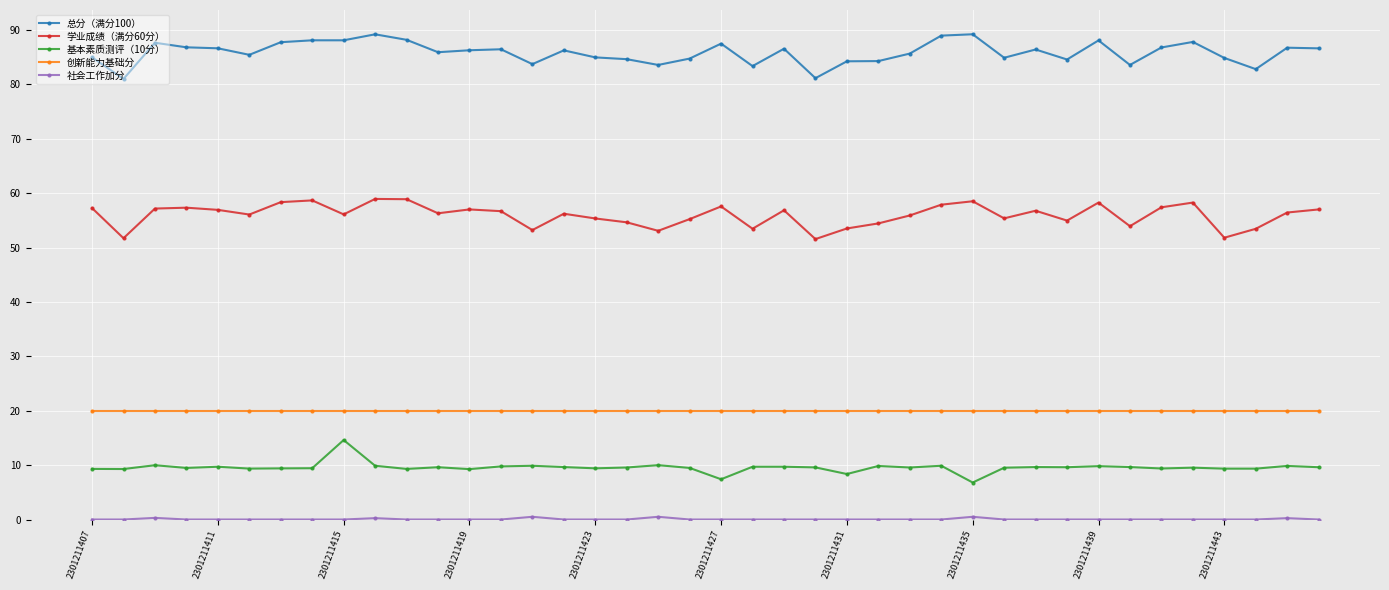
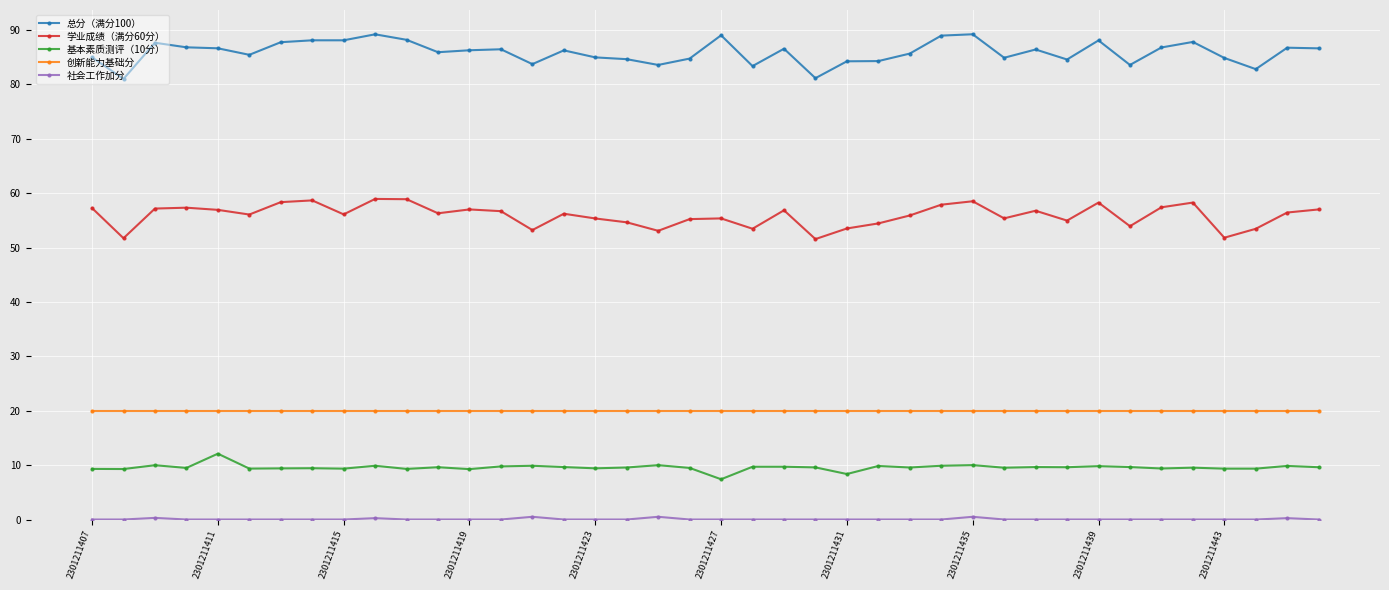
  {
    "总分（满分100）": {
      "2301211411": 87,
      "2301211415": 88,
      "2301211419": 86,
      "2301211423": 85,
-     "2301211427": 87,
+     "2301211427": 89,
      "2301211431": 84,
      "2301211435": 89,
      "2301211439": 88,
      "2301211443": 85
    },
    "学业成绩（满分60分）": {
      "2301211407": 57,
      "2301211411": 57,
      "2301211415": 56,
      "2301211419": 57,
      "2301211423": 55,
-     "2301211427": 58,
+     "2301211427": 55,
      "2301211431": 54,
      "2301211435": 59,
      "2301211439": 58,
      "2301211443": 52
    },
    "基本素质测评（10分）": {
      "2301211407": 9,
-     "2301211411": 10,
-     "2301211415": 15,
+     "2301211411": 12,
+     "2301211415": 9,
      "2301211419": 9,
      "2301211423": 9,
      "2301211427": 7,
      "2301211431": 8,
-     "2301211435": 7,
+     "2301211435": 10,
      "2301211439": 10,
      "2301211443": 9
    },
    "创新能力基础分": {
      "2301211407": 20,
      "2301211411": 20,
      "2301211415": 20,
      "2301211419": 20,
      "2301211423": 20,
      "2301211427": 20,
      "2301211431": 20,
      "2301211435": 20,
      "2301211439": 20,
      "2301211443": 20
    },
    "社会工作加分": {
      "2301211407": 0,
      "2301211411": 0,
      "2301211415": 0,
      "2301211419": 0,
      "2301211423": 0,
      "2301211427": 0,
      "2301211431": 0,
      "2301211435": 1,
      "2301211439": 0,
      "2301211443": 0
    }
  }
